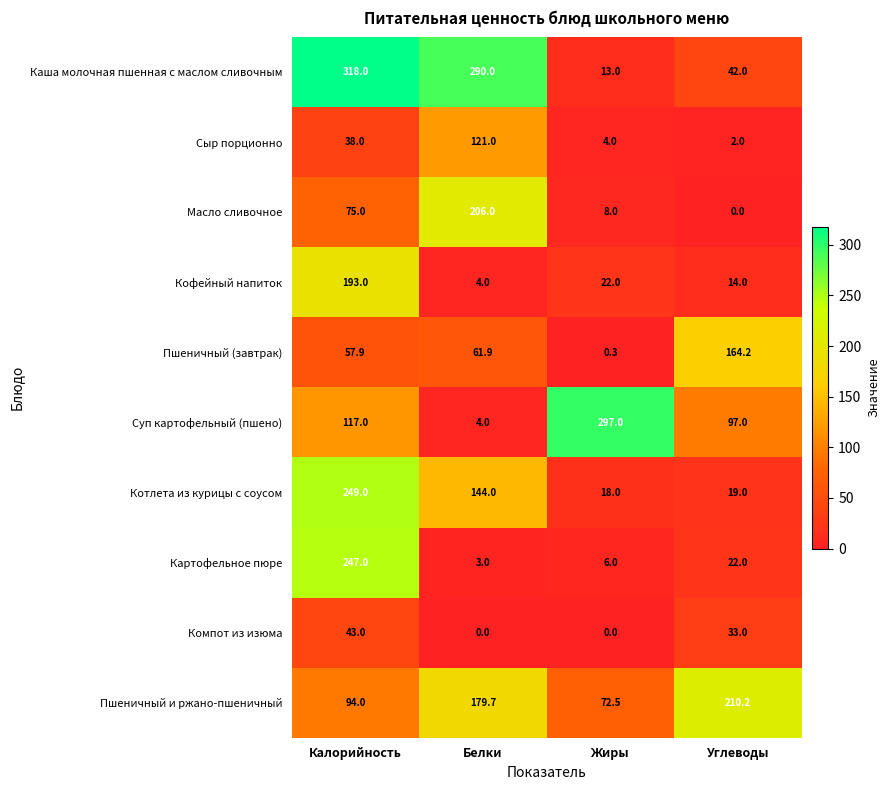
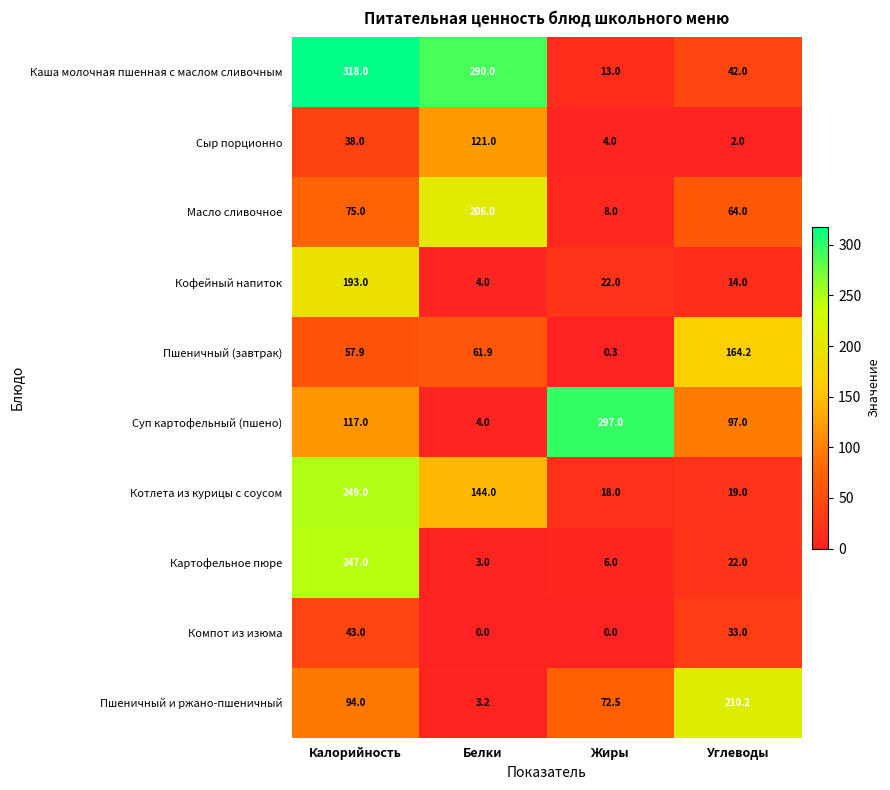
  {
    "Каша молочная пшенная с маслом сливочным": {
      "Калорийность": 318.0,
      "Белки": 290.0,
      "Жиры": 13.0,
      "Углеводы": 42.0
    },
    "Сыр порционно": {
      "Калорийность": 38.0,
      "Белки": 121.0,
      "Жиры": 4.0,
      "Углеводы": 2.0
    },
    "Масло сливочное": {
      "Калорийность": 75.0,
      "Белки": 206.0,
      "Жиры": 8.0,
-     "Углеводы": 0.0
+     "Углеводы": 64.0
    },
    "Кофейный напиток": {
      "Калорийность": 193.0,
      "Белки": 4.0,
      "Жиры": 22.0,
      "Углеводы": 14.0
    },
    "Пшеничный (завтрак)": {
      "Калорийность": 57.9,
      "Белки": 61.9,
      "Жиры": 0.3,
      "Углеводы": 164.2
    },
    "Суп картофельный (пшено)": {
      "Калорийность": 117.0,
      "Белки": 4.0,
      "Жиры": 297.0,
      "Углеводы": 97.0
    },
    "Котлета из курицы с соусом": {
      "Калорийность": 249.0,
      "Белки": 144.0,
      "Жиры": 18.0,
      "Углеводы": 19.0
    },
    "Картофельное пюре": {
      "Калорийность": 247.0,
      "Белки": 3.0,
      "Жиры": 6.0,
      "Углеводы": 22.0
    },
    "Компот из изюма": {
      "Калорийность": 43.0,
      "Белки": 0.0,
      "Жиры": 0.0,
      "Углеводы": 33.0
    },
    "Пшеничный и ржано-пшеничный": {
      "Калорийность": 94.0,
-     "Белки": 179.7,
+     "Белки": 3.2,
      "Жиры": 72.5,
      "Углеводы": 210.2
    }
  }
